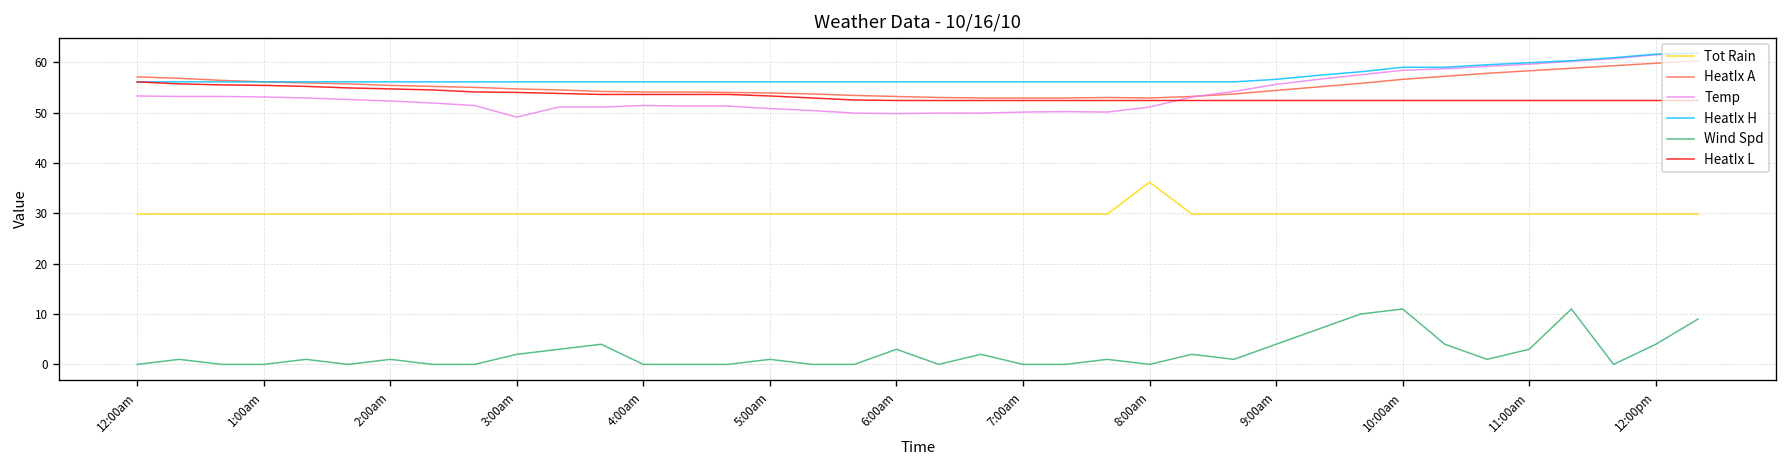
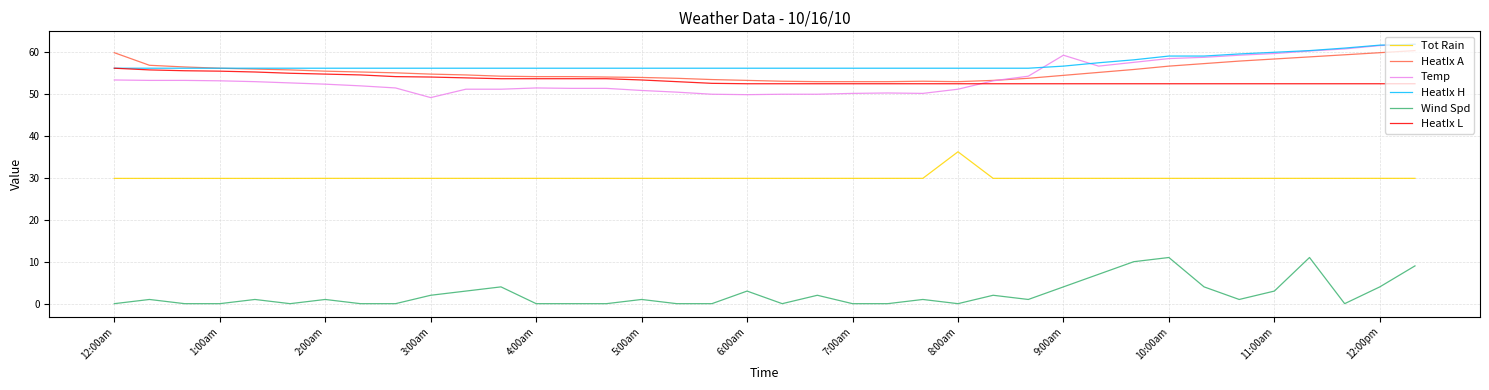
  {
    "Tot Rain": {
      "12:00am": 30,
      "1:00am": 30,
      "2:00am": 30,
      "3:00am": 30,
      "4:00am": 30,
      "5:00am": 30,
      "6:00am": 30,
      "7:00am": 30,
      "8:00am": 36,
      "9:00am": 30,
      "10:00am": 30,
      "11:00am": 30,
      "12:00pm": 30
    },
    "HeatIx A": {
-     "12:00am": 57,
+     "12:00am": 60,
      "2:00am": 55,
      "3:00am": 55,
      "6:00am": 53,
      "9:00am": 54,
      "10:00am": 57,
      "11:00am": 58,
      "12:00pm": 60
    },
    "Temp": {
      "12:00am": 53,
      "1:00am": 53,
      "2:00am": 52,
      "3:00am": 49,
      "4:00am": 51,
      "5:00am": 51,
      "6:00am": 50,
      "7:00am": 50,
      "8:00am": 51,
-     "9:00am": 56
+     "9:00am": 59
    },
    "HeatIx H": {
      "2:00am": 56,
      "3:00am": 56,
      "4:00am": 56,
      "5:00am": 56,
      "6:00am": 56,
      "7:00am": 56,
      "8:00am": 56,
      "9:00am": 57
    },
    "Wind Spd": {
      "12:00am": 0,
      "1:00am": 0,
      "2:00am": 1,
      "3:00am": 2,
      "4:00am": 0,
      "5:00am": 1,
      "6:00am": 3,
      "7:00am": 0,
      "8:00am": 0,
      "9:00am": 4,
      "10:00am": 11,
      "11:00am": 3,
      "12:00pm": 4
    },
    "HeatIx L": {
      "1:00am": 55,
      "2:00am": 55,
      "3:00am": 54,
      "6:00am": 52,
      "9:00am": 52,
      "10:00am": 52,
      "11:00am": 52,
      "12:00pm": 52
    }
  }
